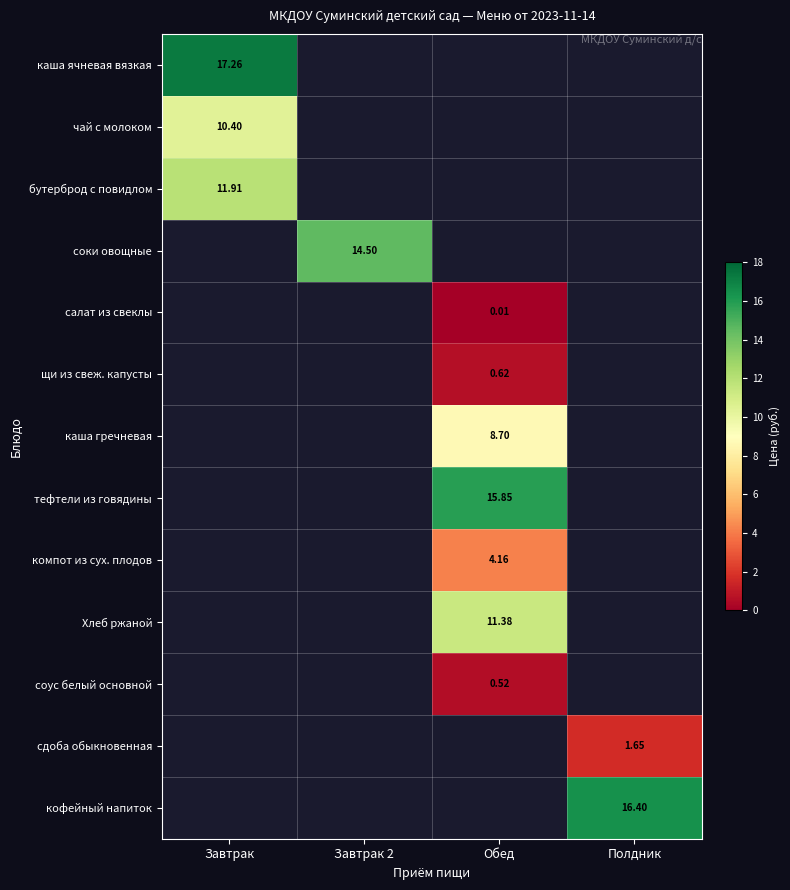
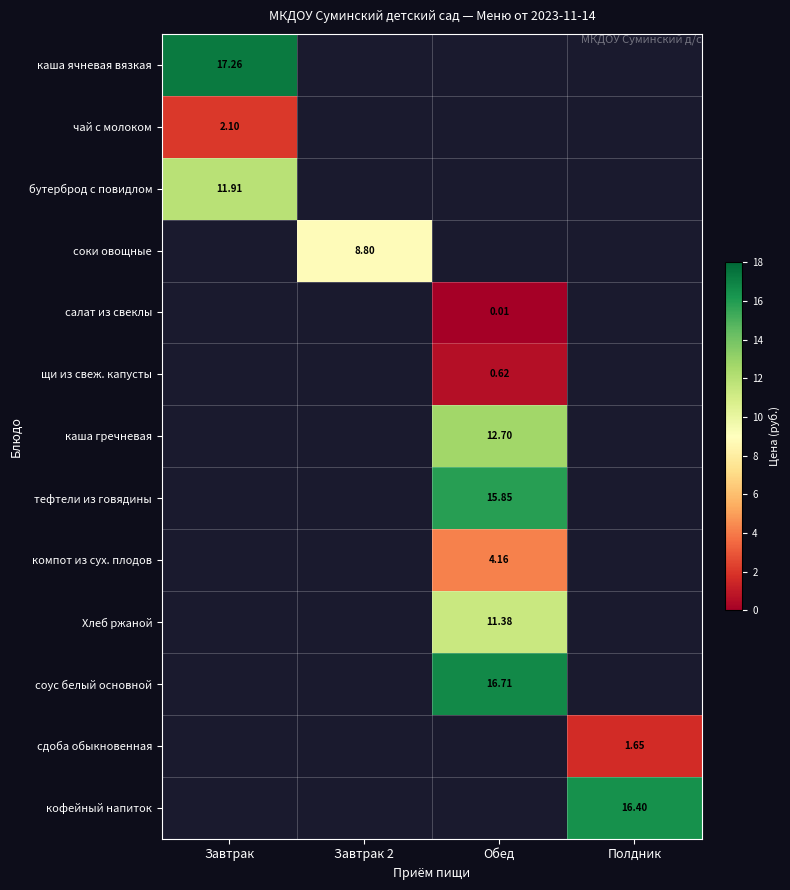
  {
    "каша ячневая вязкая": {
      "Завтрак": 17.26
    },
    "чай с молоком": {
-     "Завтрак": 10.40
+     "Завтрак": 2.10
    },
    "бутерброд с повидлом": {
      "Завтрак": 11.91
    },
    "соки овощные": {
-     "Завтрак 2": 14.50
+     "Завтрак 2": 8.80
    },
    "салат из свеклы": {
      "Обед": 0.01
    },
    "щи из свеж. капусты": {
      "Обед": 0.62
    },
    "каша гречневая": {
-     "Обед": 8.70
+     "Обед": 12.70
    },
    "тефтели из говядины": {
      "Обед": 15.85
    },
    "компот из сух. плодов": {
      "Обед": 4.16
    },
    "Хлеб ржаной": {
      "Обед": 11.38
    },
    "соус белый основной": {
-     "Обед": 0.52
+     "Обед": 16.71
    },
    "сдоба обыкновенная": {
      "Полдник": 1.65
    },
    "кофейный напиток": {
      "Полдник": 16.40
    }
  }
